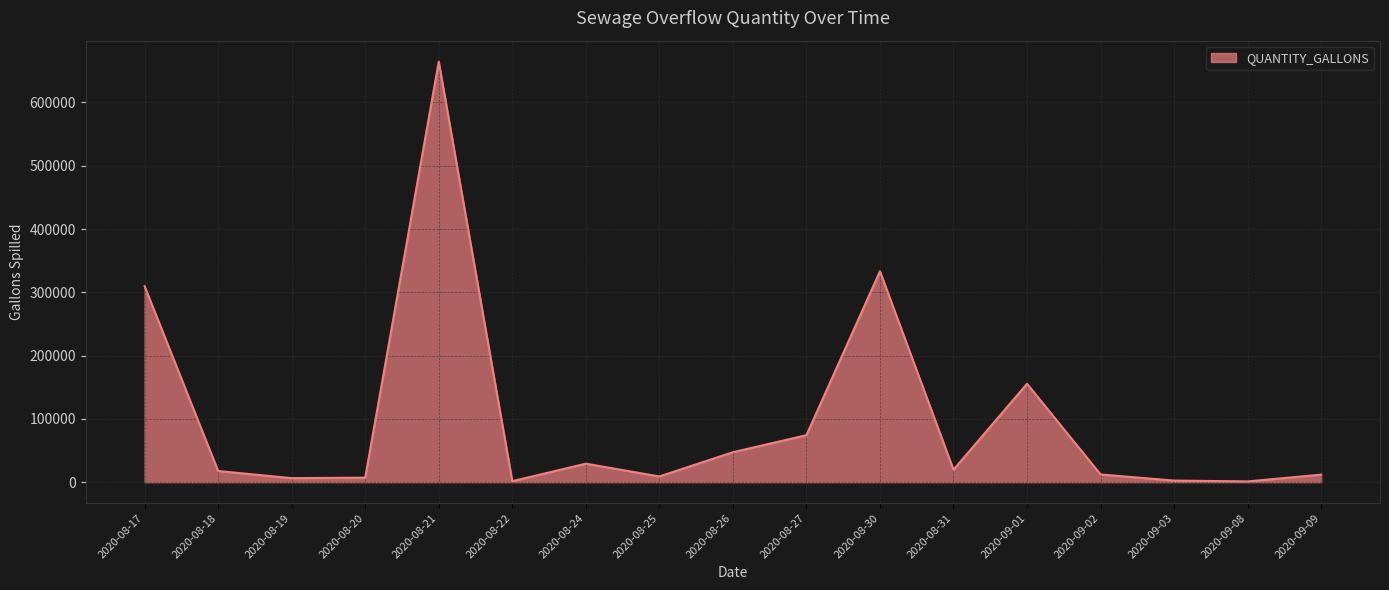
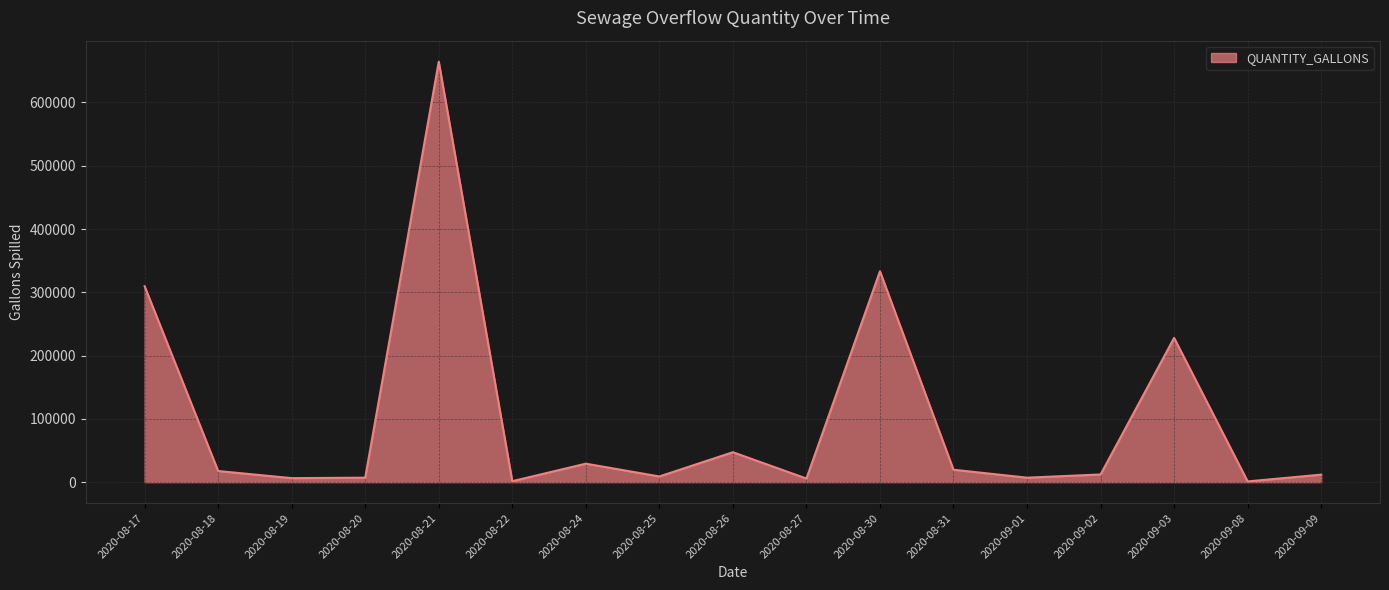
  {
    "2020-08-17": 310000,
    "2020-08-18": 20000,
    "2020-08-19": 10000,
    "2020-08-20": 10000,
    "2020-08-21": 660000,
    "2020-08-22": 0,
    "2020-08-24": 30000,
    "2020-08-25": 10000,
    "2020-08-26": 50000,
-   "2020-08-27": 70000,
+   "2020-08-27": 10000,
    "2020-08-30": 330000,
    "2020-08-31": 20000,
-   "2020-09-01": 160000,
+   "2020-09-01": 10000,
    "2020-09-02": 10000,
-   "2020-09-03": 0,
+   "2020-09-03": 230000,
    "2020-09-08": 0,
    "2020-09-09": 10000
  }
